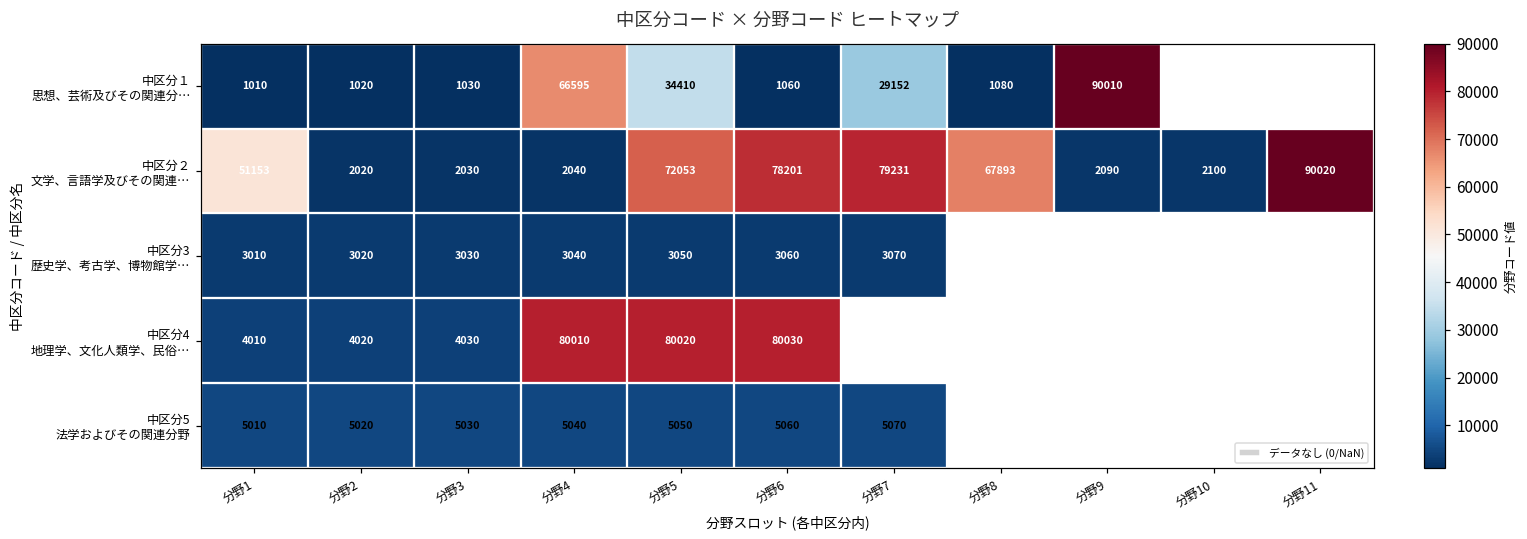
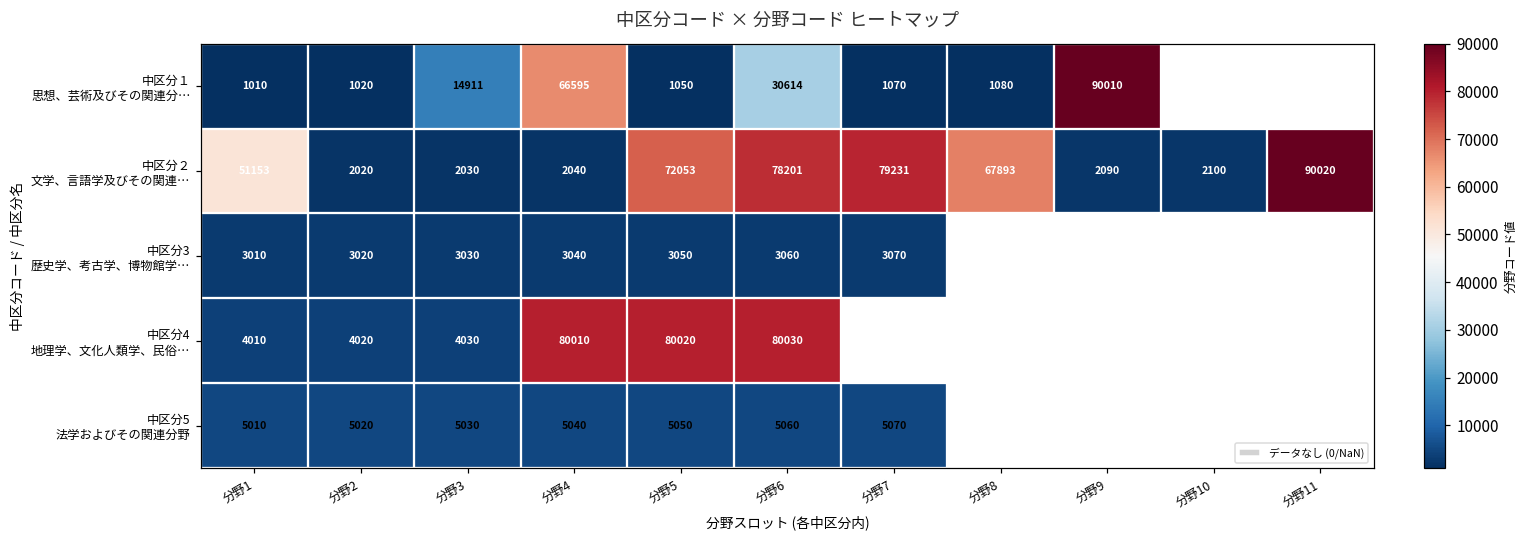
  {
    "中区分１ 思想、芸術及びその関連分…": {
      "分野1": 1010,
      "分野2": 1020,
-     "分野3": 1030,
+     "分野3": 14911,
      "分野4": 66595,
-     "分野5": 34410,
-     "分野6": 1060,
-     "分野7": 29152,
+     "分野5": 1050,
+     "分野6": 30614,
+     "分野7": 1070,
      "分野8": 1080,
      "分野9": 90010
    },
    "中区分２ 文学、言語学及びその関連…": {
      "分野2": 2020,
      "分野3": 2030,
      "分野4": 2040,
      "分野5": 72053,
      "分野6": 78201,
      "分野7": 79231,
      "分野8": 67893,
      "分野9": 2090,
      "分野10": 2100,
      "分野11": 90020
    },
    "中区分3 歴史学、考古学、博物館学…": {
      "分野1": 3010,
      "分野2": 3020,
      "分野3": 3030,
      "分野4": 3040,
      "分野5": 3050,
      "分野6": 3060,
      "分野7": 3070
    },
    "中区分4 地理学、文化人類学、民俗…": {
      "分野1": 4010,
      "分野2": 4020,
      "分野3": 4030,
      "分野4": 80010,
      "分野5": 80020,
      "分野6": 80030
    },
    "中区分5 法学およびその関連分野": {
      "分野1": 5010,
      "分野2": 5020,
      "分野3": 5030,
      "分野4": 5040,
      "分野5": 5050,
      "分野6": 5060,
      "分野7": 5070
    }
  }
